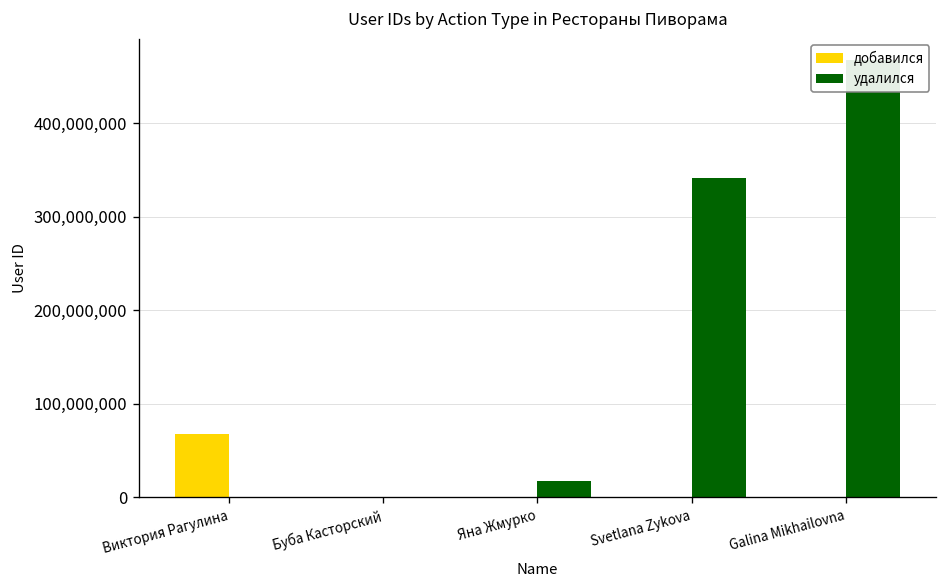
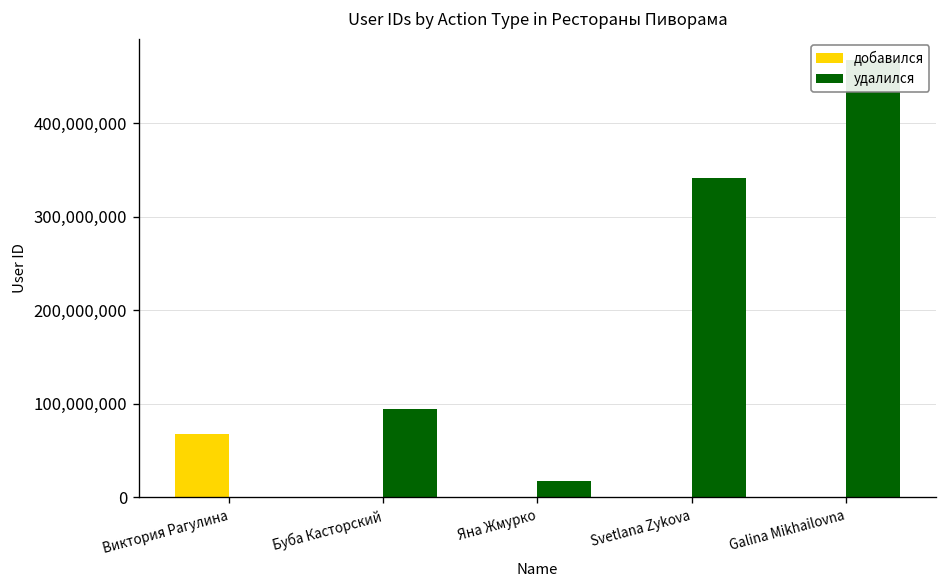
  {
    "добавился": {
      "Виктория Рагулина": "70,000,000",
      "Буба Касторский": "0",
      "Яна Жмурко": "0",
      "Svetlana Zykova": "0",
      "Galina Mikhailovna": "0"
    },
    "удалился": {
      "Виктория Рагулина": "0",
-     "Буба Касторский": "0",
+     "Буба Касторский": "90,000,000",
      "Яна Жмурко": "20,000,000",
      "Svetlana Zykova": "340,000,000"
    }
  }
